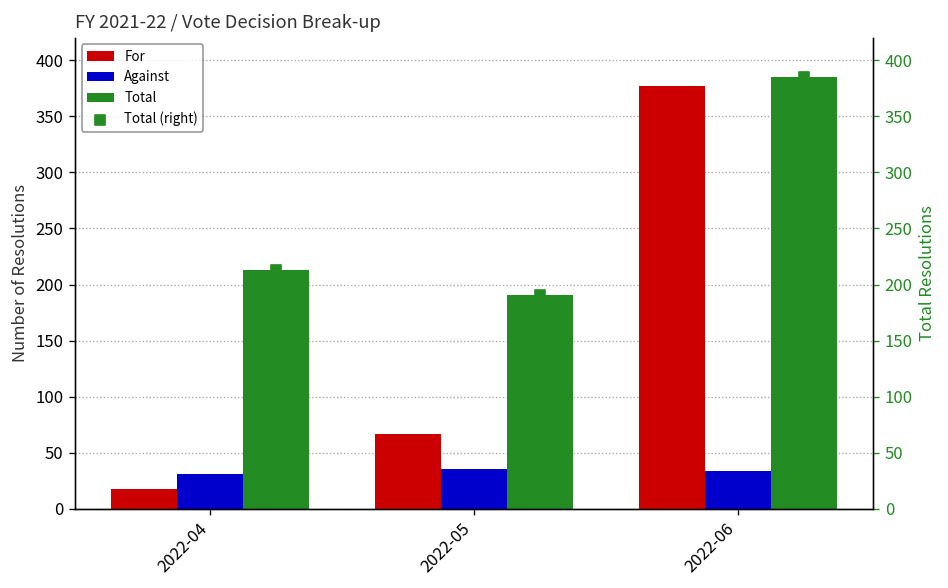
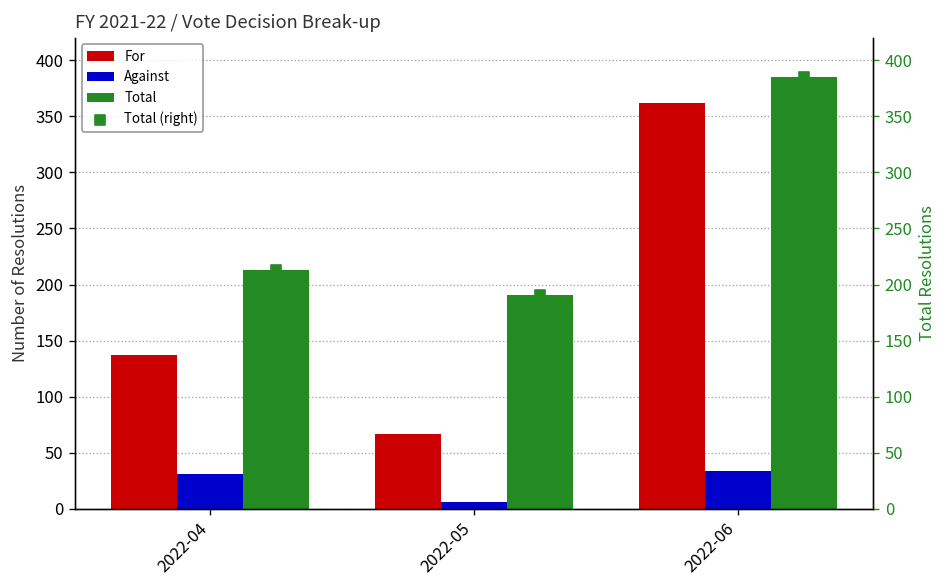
  {
    "For": {
-     "2022-04": 20,
+     "2022-04": 140,
      "2022-05": 70,
-     "2022-06": 380
+     "2022-06": 360
    },
    "Against": {
      "2022-04": 30,
-     "2022-05": 40,
+     "2022-05": 10,
      "2022-06": 30
    },
    "Total (right)": {
      "2022-04": 210,
      "2022-05": 190,
      "2022-06": 390
    }
  }
